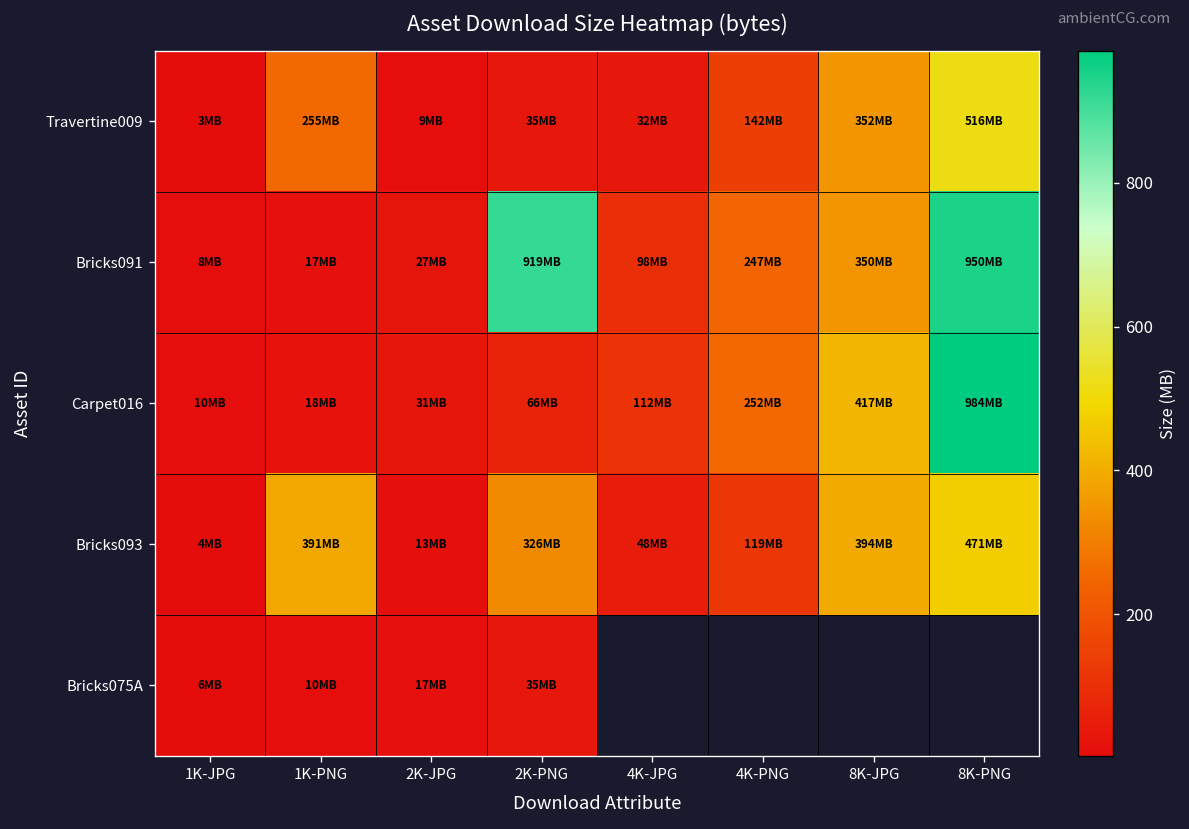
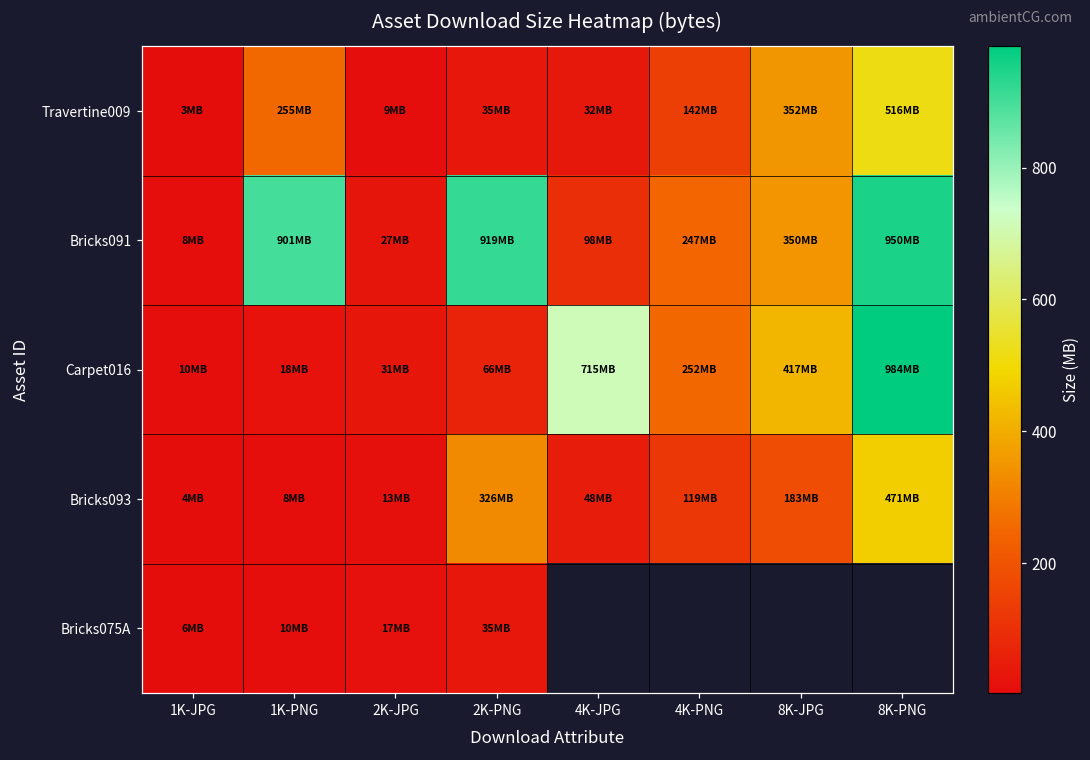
  {
    "Travertine009": {
      "1K-JPG": 3,
      "1K-PNG": 255,
      "2K-JPG": 9,
      "2K-PNG": 35,
      "4K-JPG": 32,
      "4K-PNG": 142,
      "8K-JPG": 352,
      "8K-PNG": 516
    },
    "Bricks091": {
      "1K-JPG": 8,
-     "1K-PNG": 17,
+     "1K-PNG": 901,
      "2K-JPG": 27,
      "2K-PNG": 919,
      "4K-JPG": 98,
      "4K-PNG": 247,
      "8K-JPG": 350,
      "8K-PNG": 950
    },
    "Carpet016": {
      "1K-JPG": 10,
      "1K-PNG": 18,
      "2K-JPG": 31,
      "2K-PNG": 66,
-     "4K-JPG": 112,
+     "4K-JPG": 715,
      "4K-PNG": 252,
      "8K-JPG": 417,
      "8K-PNG": 984
    },
    "Bricks093": {
      "1K-JPG": 4,
-     "1K-PNG": 391,
+     "1K-PNG": 8,
      "2K-JPG": 13,
      "2K-PNG": 326,
      "4K-JPG": 48,
      "4K-PNG": 119,
-     "8K-JPG": 394,
+     "8K-JPG": 183,
      "8K-PNG": 471
    },
    "Bricks075A": {
      "1K-JPG": 6,
      "1K-PNG": 10,
      "2K-JPG": 17,
      "2K-PNG": 35
    }
  }
